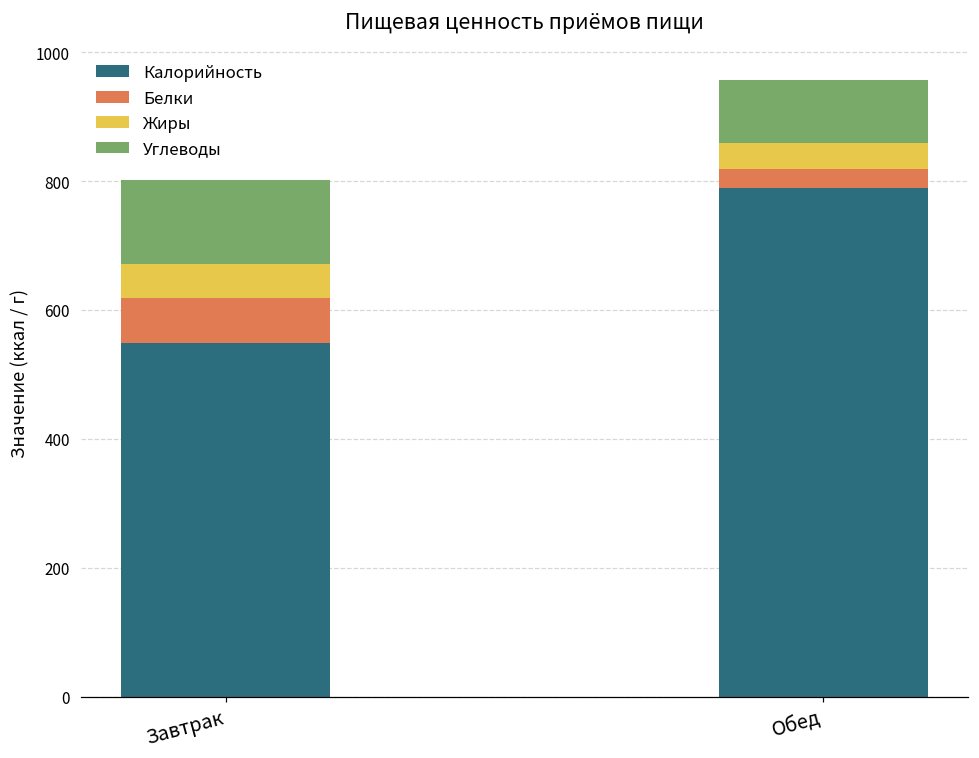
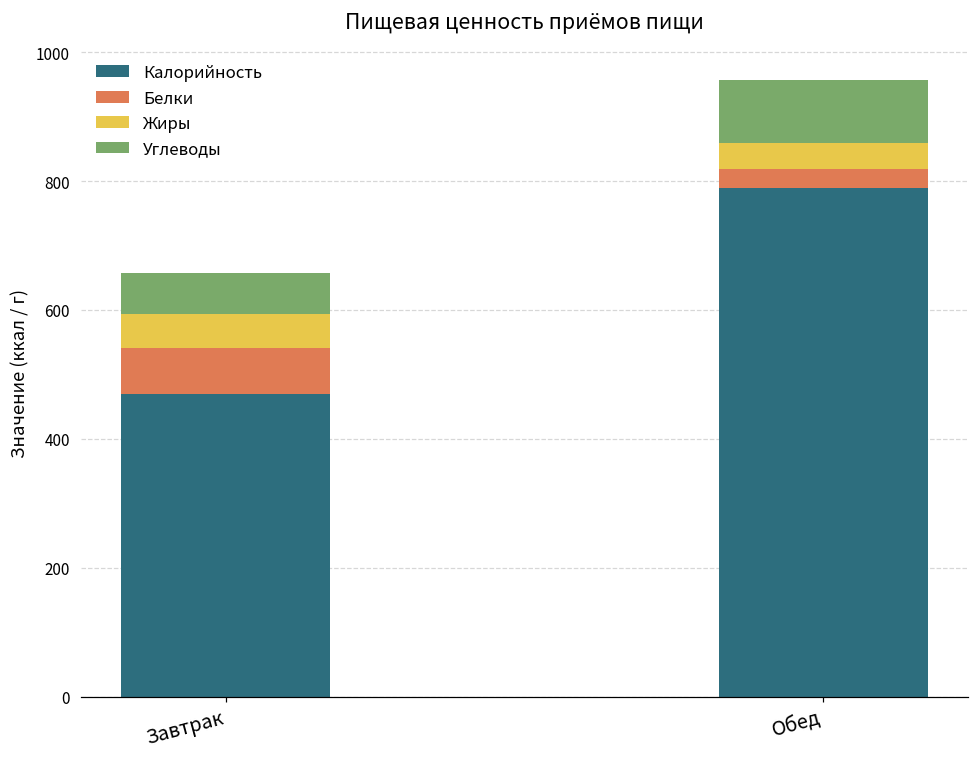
  {
    "Калорийность": {
-     "Завтрак": 550,
+     "Завтрак": 470,
      "Обед": 790
    },
    "Белки": {
      "Завтрак": 70,
      "Обед": 30
    },
    "Жиры": {
      "Завтрак": 50,
      "Обед": 40
    },
    "Углеводы": {
-     "Завтрак": 130,
+     "Завтрак": 60,
      "Обед": 100
    }
  }
